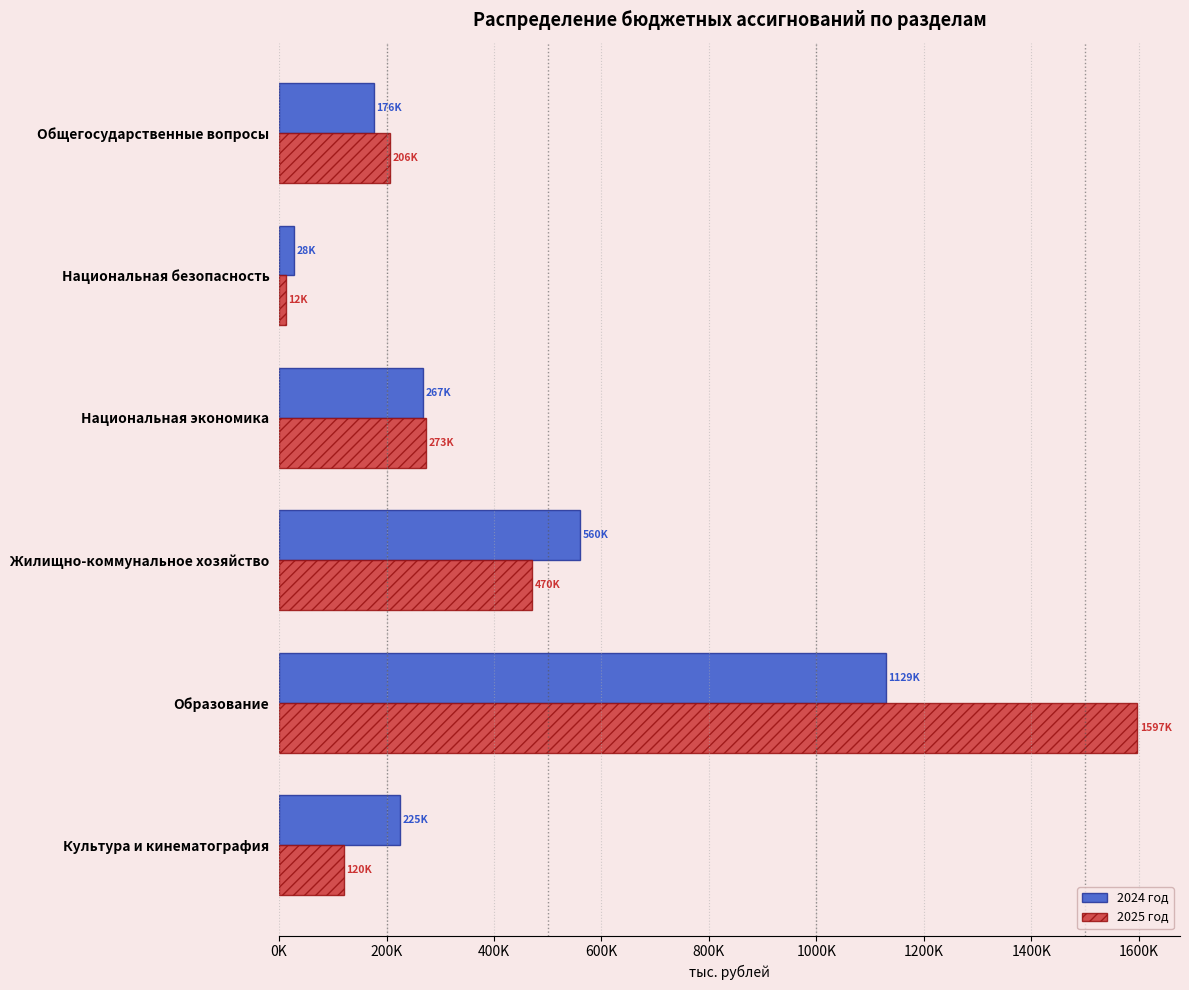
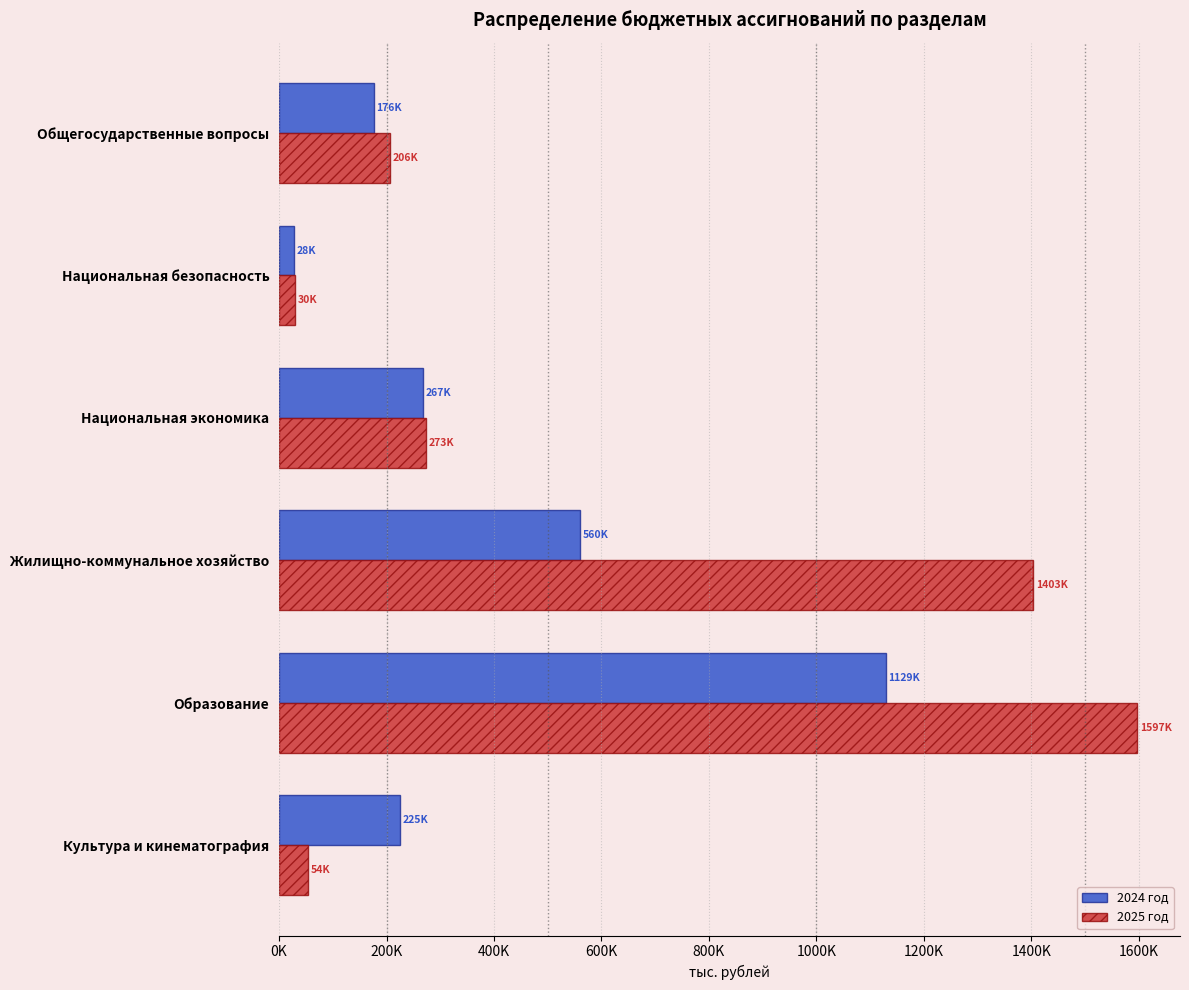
  {
    "2024 год": {
      "Общегосударственные вопросы": "176K",
      "Национальная безопасность": "28K",
      "Национальная экономика": "267K",
      "Жилищно-коммунальное хозяйство": "560K",
      "Образование": "1129K",
      "Культура и кинематография": "225K"
    },
    "2025 год": {
      "Общегосударственные вопросы": "206K",
-     "Национальная безопасность": "12K",
+     "Национальная безопасность": "30K",
      "Национальная экономика": "273K",
-     "Жилищно-коммунальное хозяйство": "470K",
+     "Жилищно-коммунальное хозяйство": "1403K",
      "Образование": "1597K",
-     "Культура и кинематография": "120K"
+     "Культура и кинематография": "54K"
    }
  }
